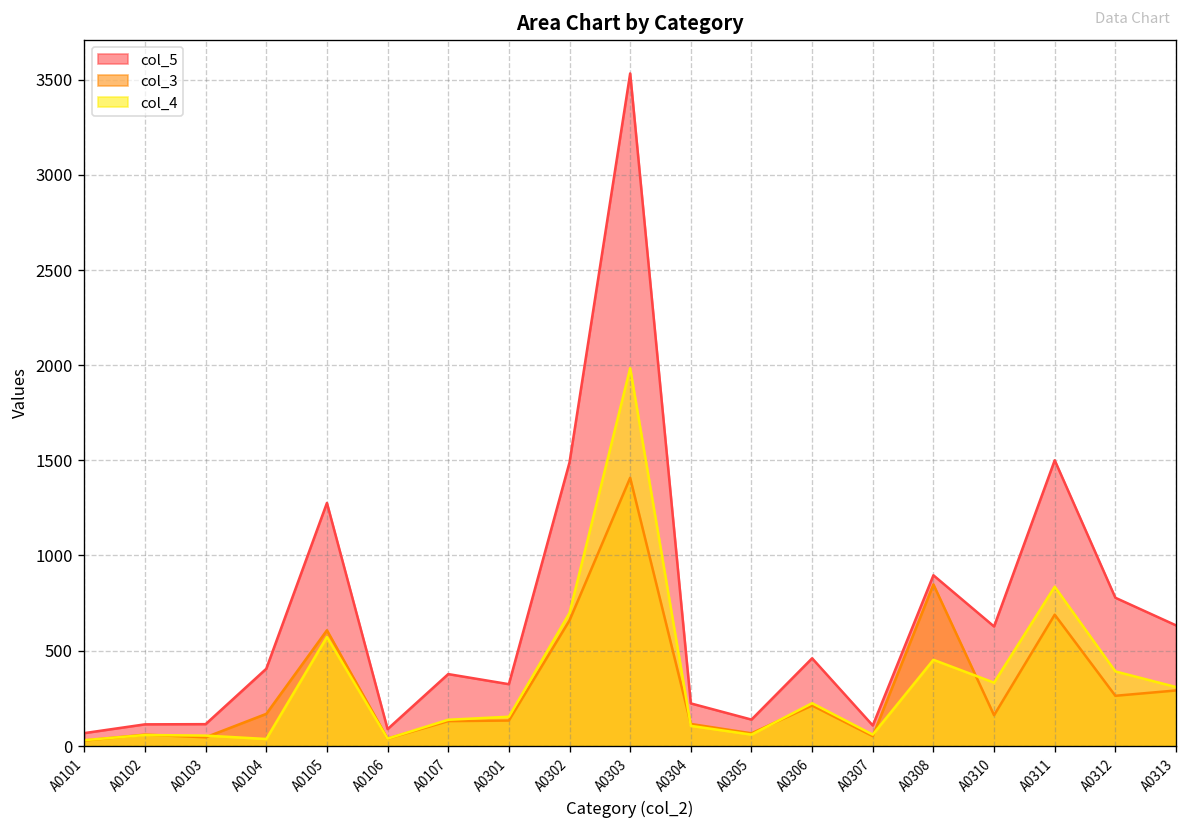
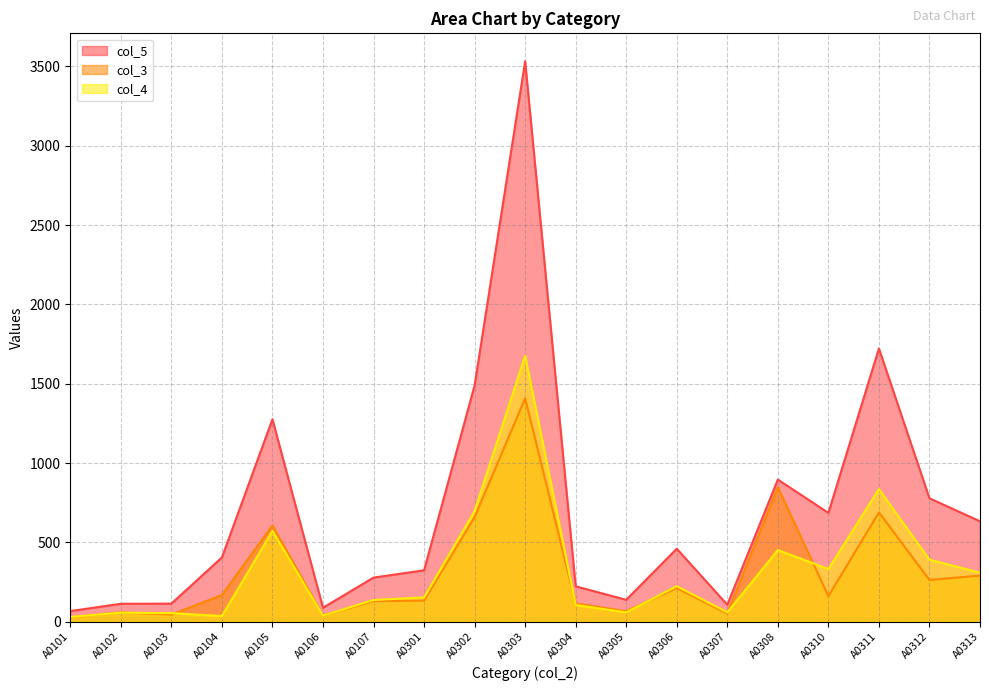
  {
    "col_5": {
      "A0101": 70,
      "A0102": 110,
      "A0103": 110,
      "A0104": 410,
      "A0105": 1280,
      "A0106": 90,
-     "A0107": 380,
+     "A0107": 280,
      "A0301": 320,
      "A0302": 1490,
      "A0303": 3530,
      "A0304": 220,
      "A0305": 140,
      "A0306": 460,
      "A0307": 110,
      "A0308": 900,
-     "A0310": 630,
-     "A0311": 1500,
+     "A0310": 690,
+     "A0311": 1720,
      "A0312": 780,
      "A0313": 630
    },
    "col_3": {
      "A0104": 170,
      "A0105": 610,
      "A0301": 130,
      "A0302": 660,
      "A0303": 1410,
      "A0308": 850,
      "A0310": 160,
      "A0311": 690,
      "A0312": 260,
      "A0313": 290
    },
    "col_4": {
      "A0104": 40,
      "A0105": 570,
      "A0301": 150,
      "A0302": 700,
-     "A0303": 1980,
+     "A0303": 1680,
      "A0308": 450,
      "A0310": 330,
      "A0311": 840,
      "A0312": 390,
      "A0313": 310
    }
  }
